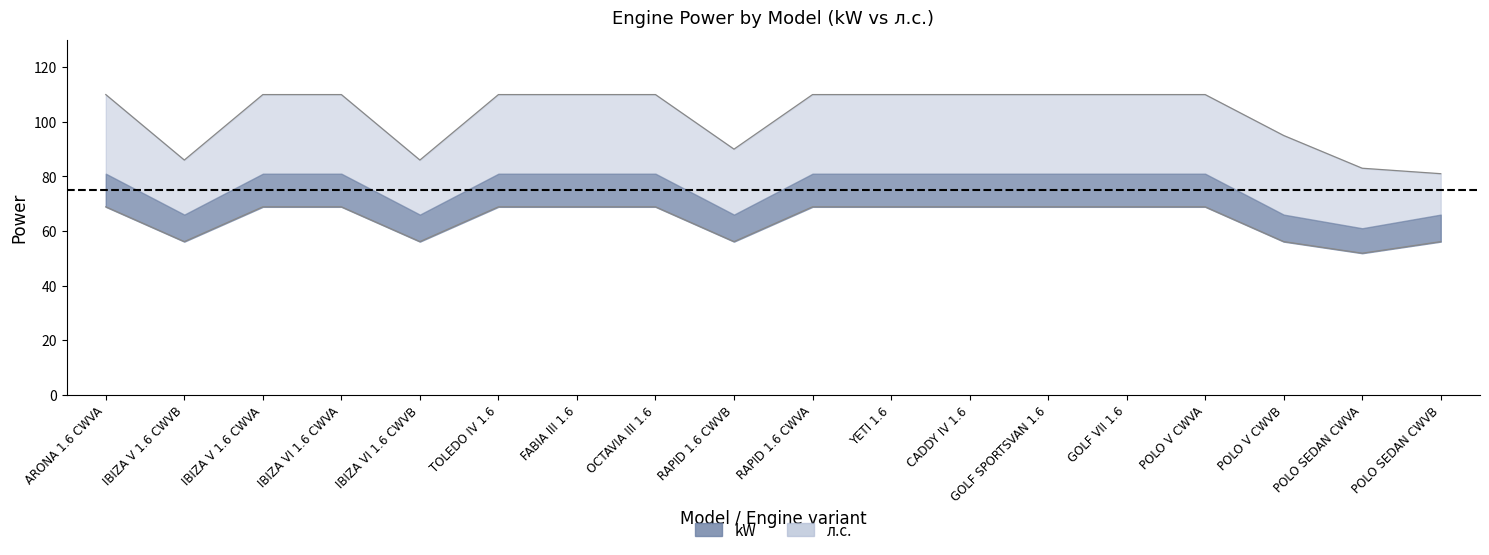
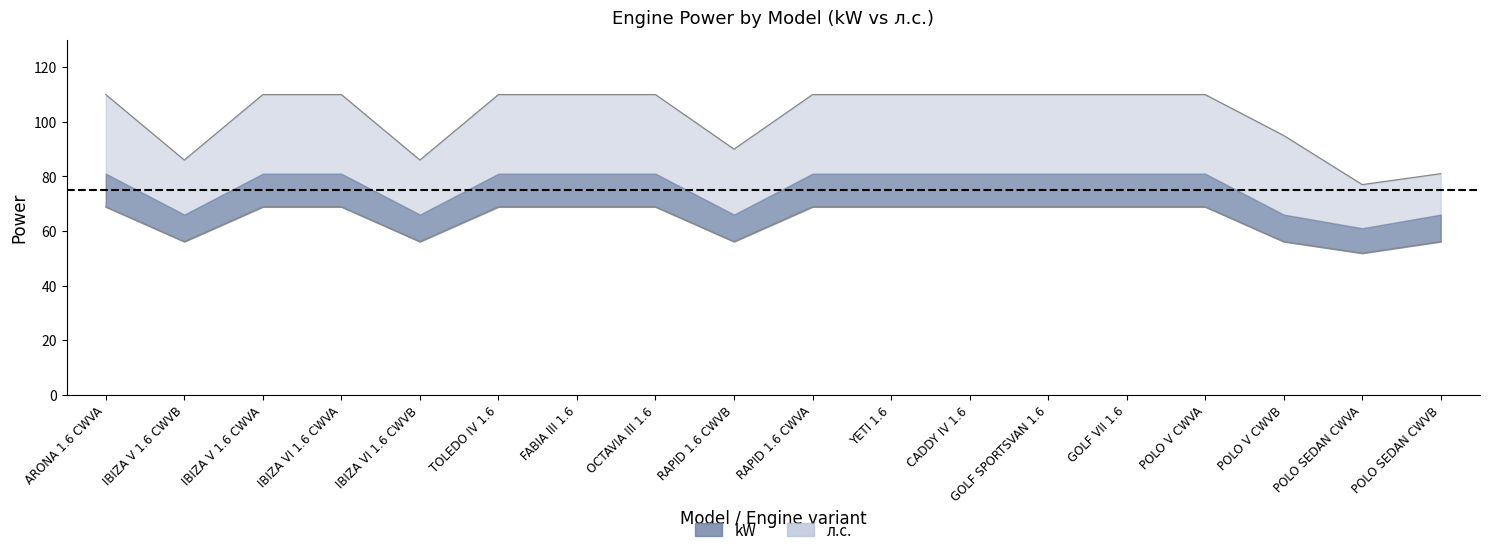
  {
    "л.с.": {
      "ARONA 1.6 CWVA": 110,
      "IBIZA V 1.6 CWVB": 86,
      "IBIZA V 1.6 CWVA": 110,
      "IBIZA VI 1.6 CWVA": 110,
      "IBIZA VI 1.6 CWVB": 86,
      "TOLEDO IV 1.6": 110,
      "FABIA III 1.6": 110,
      "OCTAVIA III 1.6": 110,
      "RAPID 1.6 CWVB": 90,
      "RAPID 1.6 CWVA": 110,
      "YETI 1.6": 110,
      "CADDY IV 1.6": 110,
      "GOLF SPORTSVAN 1.6": 110,
      "GOLF VII 1.6": 110,
      "POLO V CWVA": 110,
      "POLO V CWVB": 95,
-     "POLO SEDAN CWVA": 83,
+     "POLO SEDAN CWVA": 77,
      "POLO SEDAN CWVB": 81
    }
  }
